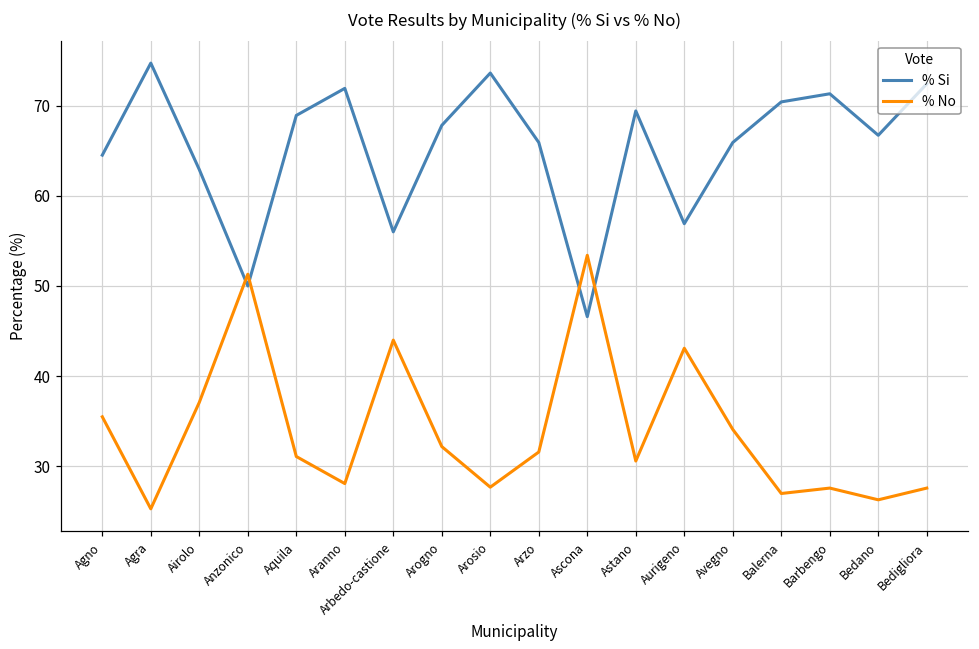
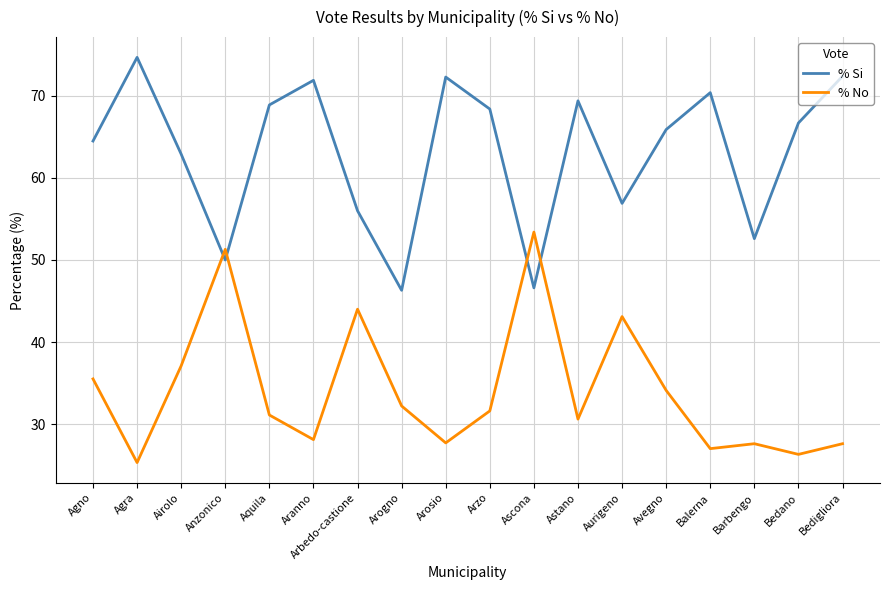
  {
    "% Si": {
      "Agno": 65,
      "Agra": 75,
      "Airolo": 63,
      "Anzonico": 50,
      "Aquila": 69,
      "Aranno": 72,
      "Arbedo-castione": 56,
-     "Arogno": 68,
-     "Arosio": 74,
-     "Arzo": 66,
+     "Arogno": 46,
+     "Arosio": 72,
+     "Arzo": 68,
      "Ascona": 47,
      "Astano": 69,
      "Aurigeno": 57,
      "Avegno": 66,
      "Balerna": 70,
-     "Barbengo": 71,
+     "Barbengo": 53,
      "Bedano": 67
    },
    "% No": {
      "Agno": 36,
      "Agra": 25,
      "Airolo": 37,
      "Anzonico": 51,
      "Aquila": 31,
      "Aranno": 28,
      "Arbedo-castione": 44,
      "Arogno": 32,
      "Arosio": 28,
      "Arzo": 32,
      "Ascona": 53,
      "Astano": 31,
      "Aurigeno": 43,
      "Avegno": 34,
      "Balerna": 27,
      "Barbengo": 28,
      "Bedano": 26,
      "Bedigliora": 28
    }
  }
